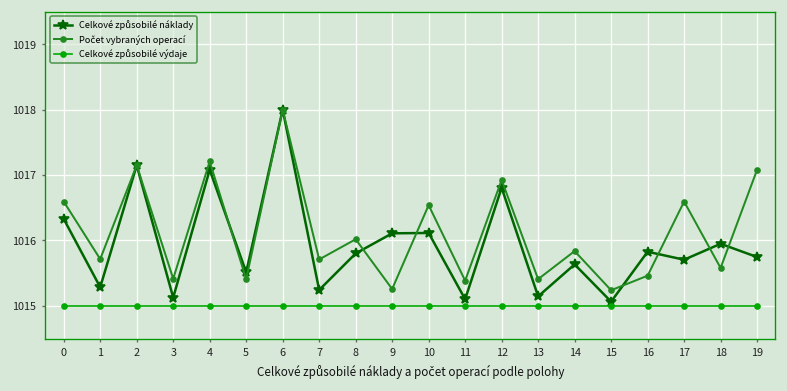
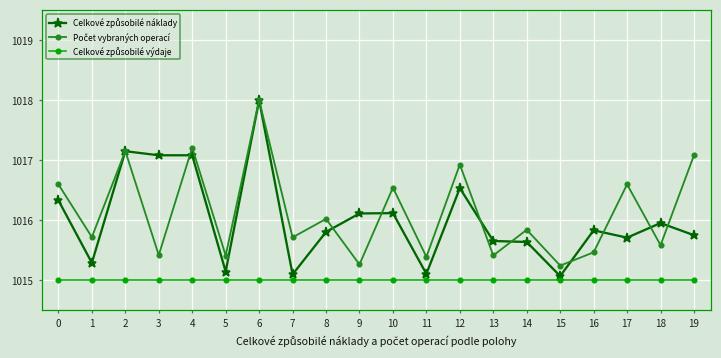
  {
    "Celkové způsobilé náklady": {
      "0": 1016.3,
      "1": 1015.3,
-     "3": 1015.1,
+     "3": 1017.1,
      "4": 1017.1,
-     "5": 1015.5,
-     "7": 1015.2,
+     "5": 1015.1,
+     "7": 1015.1,
      "8": 1015.8,
      "9": 1016.1,
      "10": 1016.1,
      "11": 1015.1,
-     "12": 1016.8,
-     "13": 1015.1,
+     "12": 1016.5,
+     "13": 1015.6,
      "14": 1015.6,
      "15": 1015.1,
      "16": 1015.8,
      "17": 1015.7,
      "18": 1015.9,
      "19": 1015.7
    }
  }
